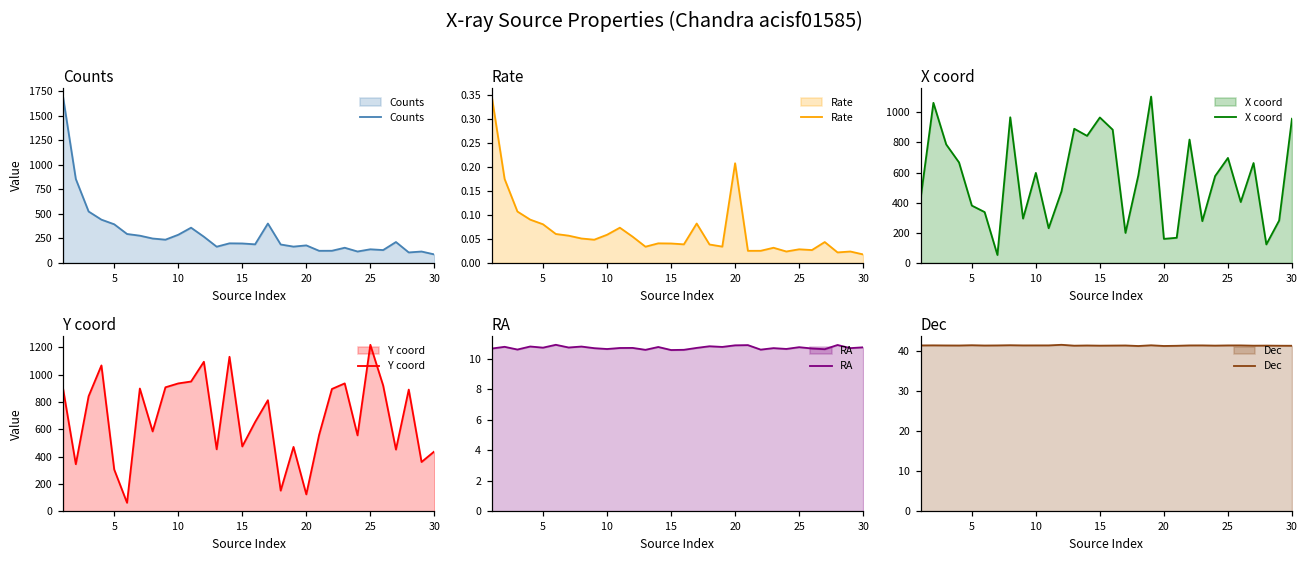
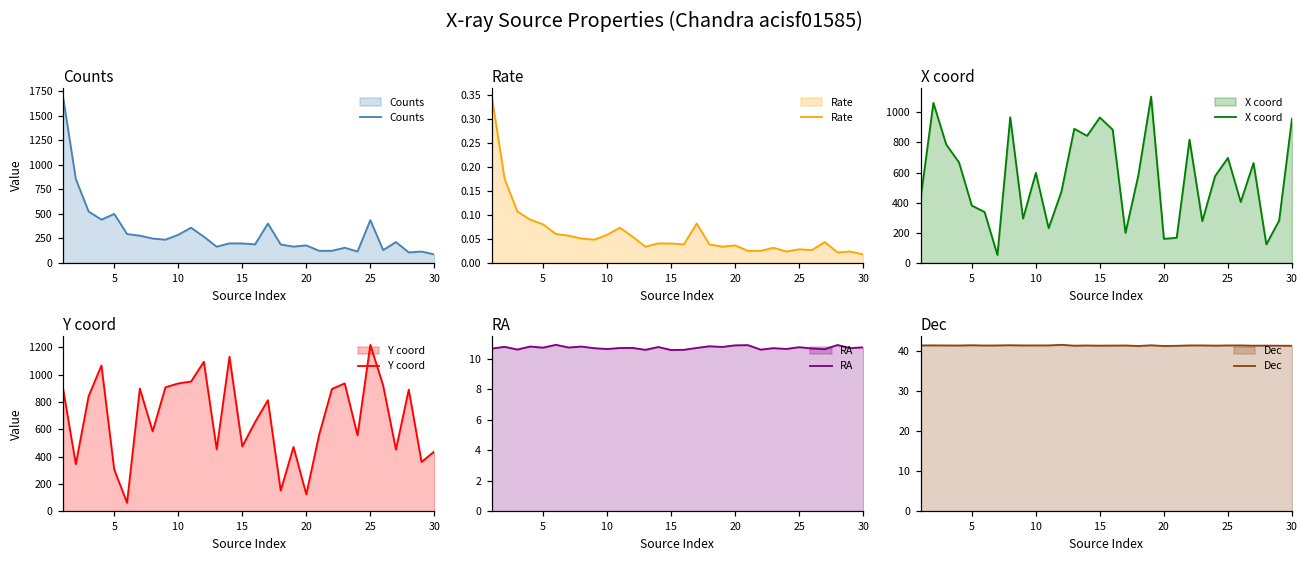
  {
    "Counts": {
-     "5": 400,
+     "5": 500,
      "10": 300,
      "15": 200,
      "20": 200,
-     "25": 100,
+     "25": 400,
      "30": 100
    },
    "Rate": {
      "5": 0.08,
      "10": 0.06,
      "15": 0.04,
-     "20": 0.21,
+     "20": 0.04,
      "25": 0.03,
      "30": 0.02
    },
    "X coord": {
      "5": 380,
      "10": 600,
      "15": 970,
      "20": 160,
      "25": 700,
      "30": 960
    },
    "Y coord": {
      "5": 300,
      "10": 940,
      "15": 470,
      "20": 120,
      "25": 1220,
      "30": 440
    },
    "RA": {
      "5": 10.7,
      "10": 10.6,
      "15": 10.6,
      "20": 10.9,
      "25": 10.7,
      "30": 10.7
    },
    "Dec": {
      "5": 41,
      "10": 41,
      "15": 41,
      "20": 41,
      "25": 41,
      "30": 41
    }
  }
